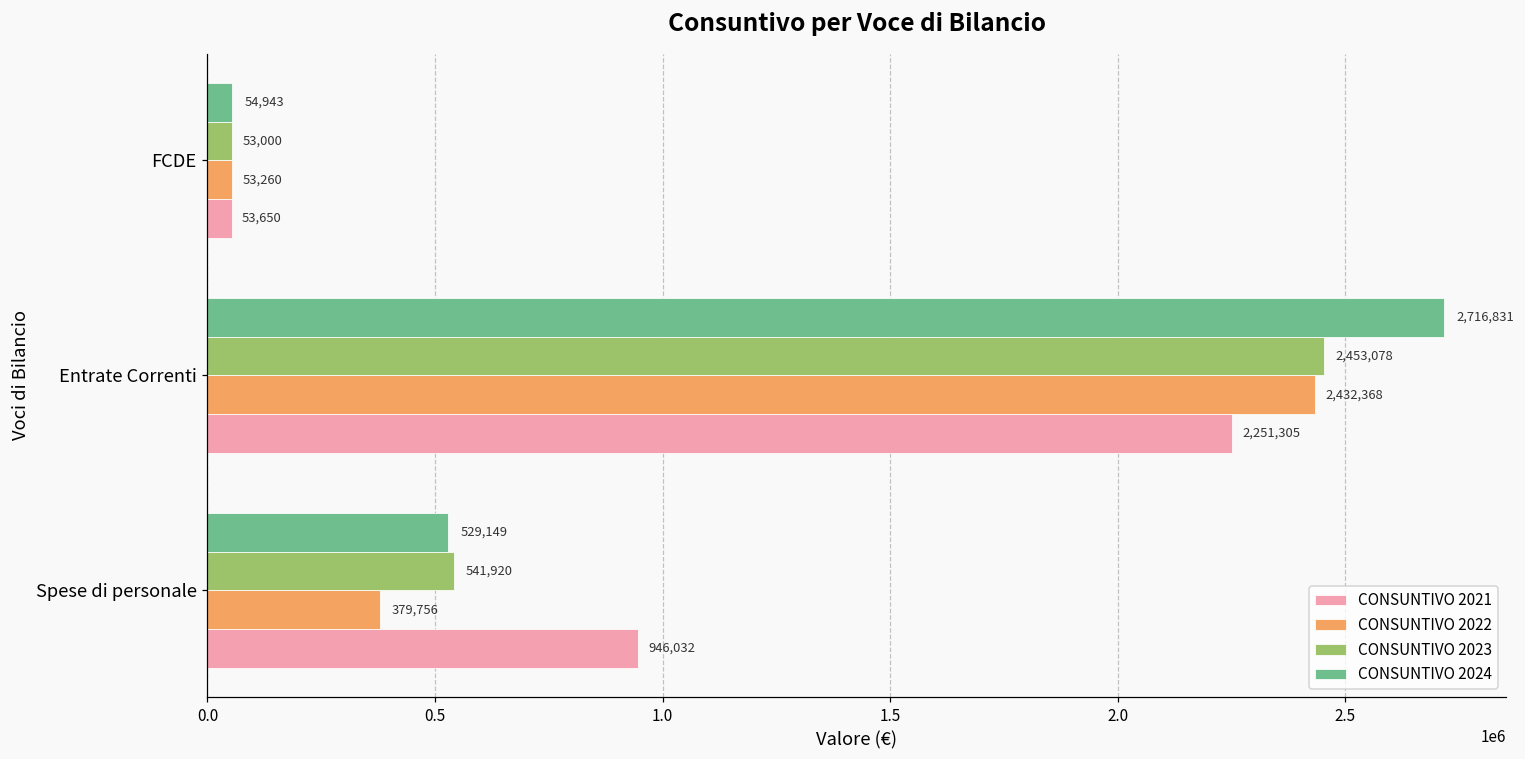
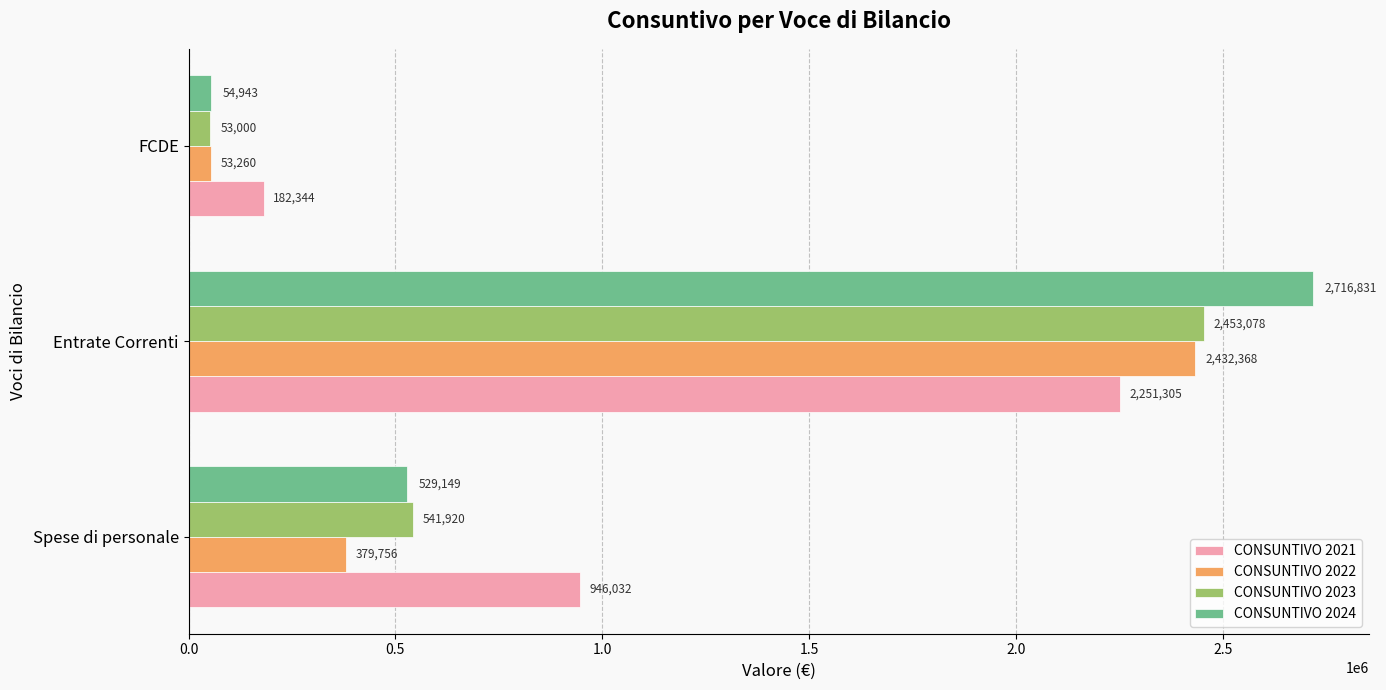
  {
    "CONSUNTIVO 2021": {
-     "FCDE": "53,650",
+     "FCDE": "182,344",
      "Entrate Correnti": "2,251,305",
      "Spese di personale": "946,032"
    },
    "CONSUNTIVO 2022": {
      "FCDE": "53,260",
      "Entrate Correnti": "2,432,368",
      "Spese di personale": "379,756"
    }
  }
